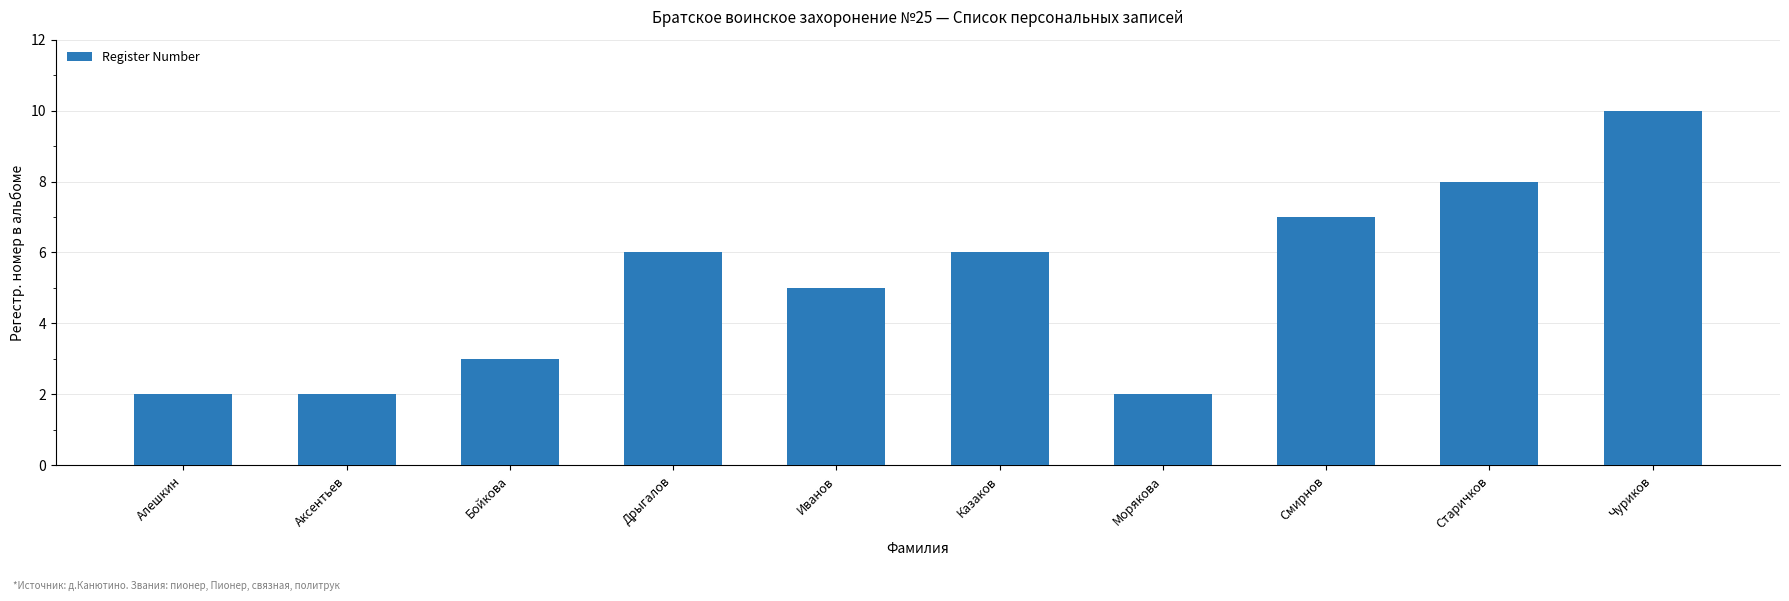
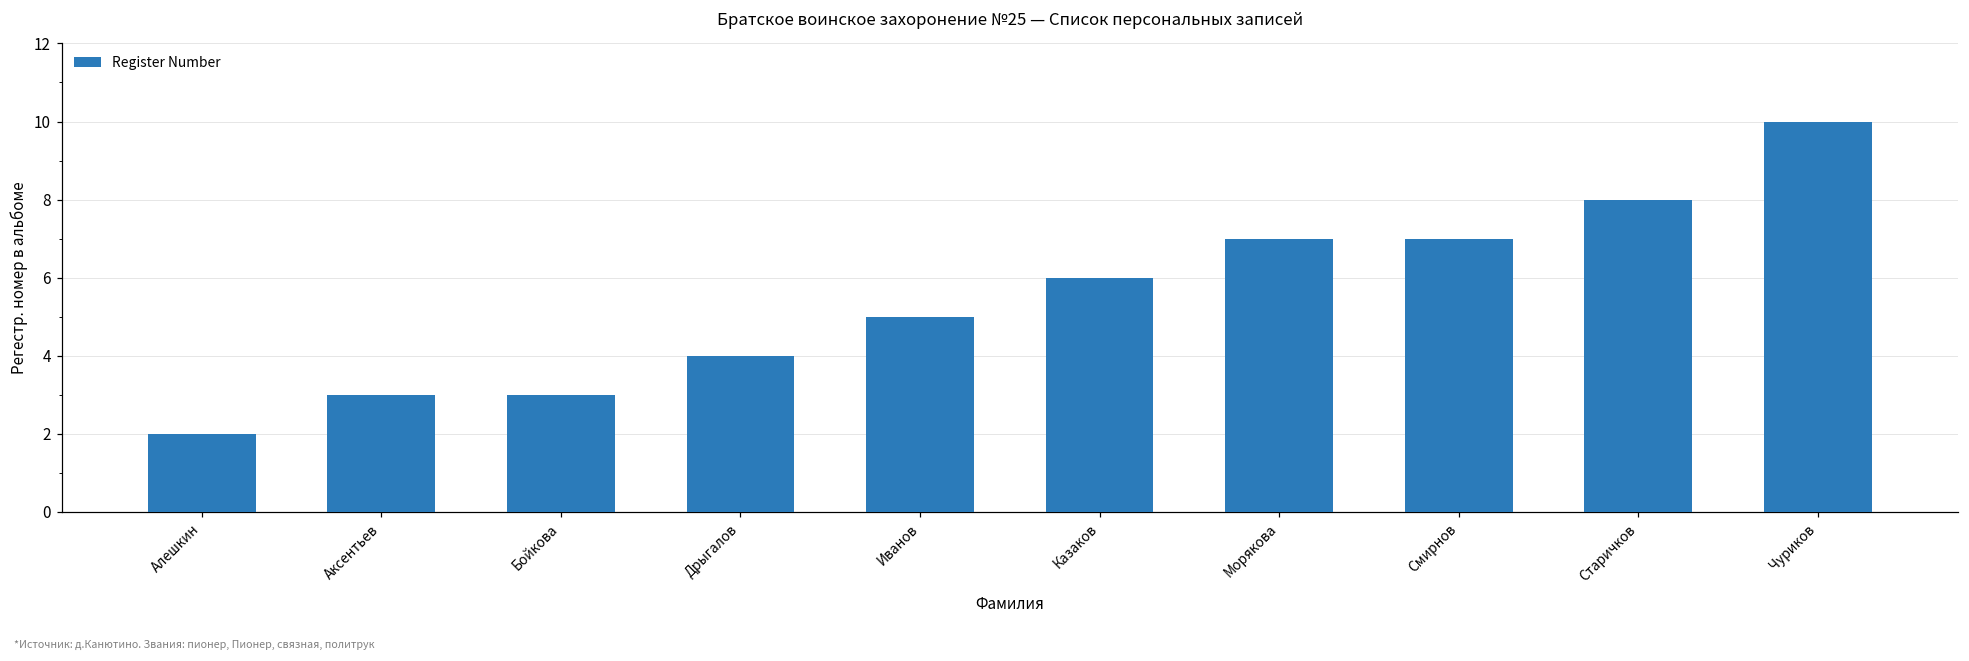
  {
    "Алешкин": 2,
-   "Аксентьев": 2,
+   "Аксентьев": 3,
    "Бойкова": 3,
-   "Дрыгалов": 6,
+   "Дрыгалов": 4,
    "Иванов": 5,
    "Казаков": 6,
-   "Морякова": 2,
+   "Морякова": 7,
    "Смирнов": 7,
    "Старичков": 8,
    "Чуриков": 10
  }
